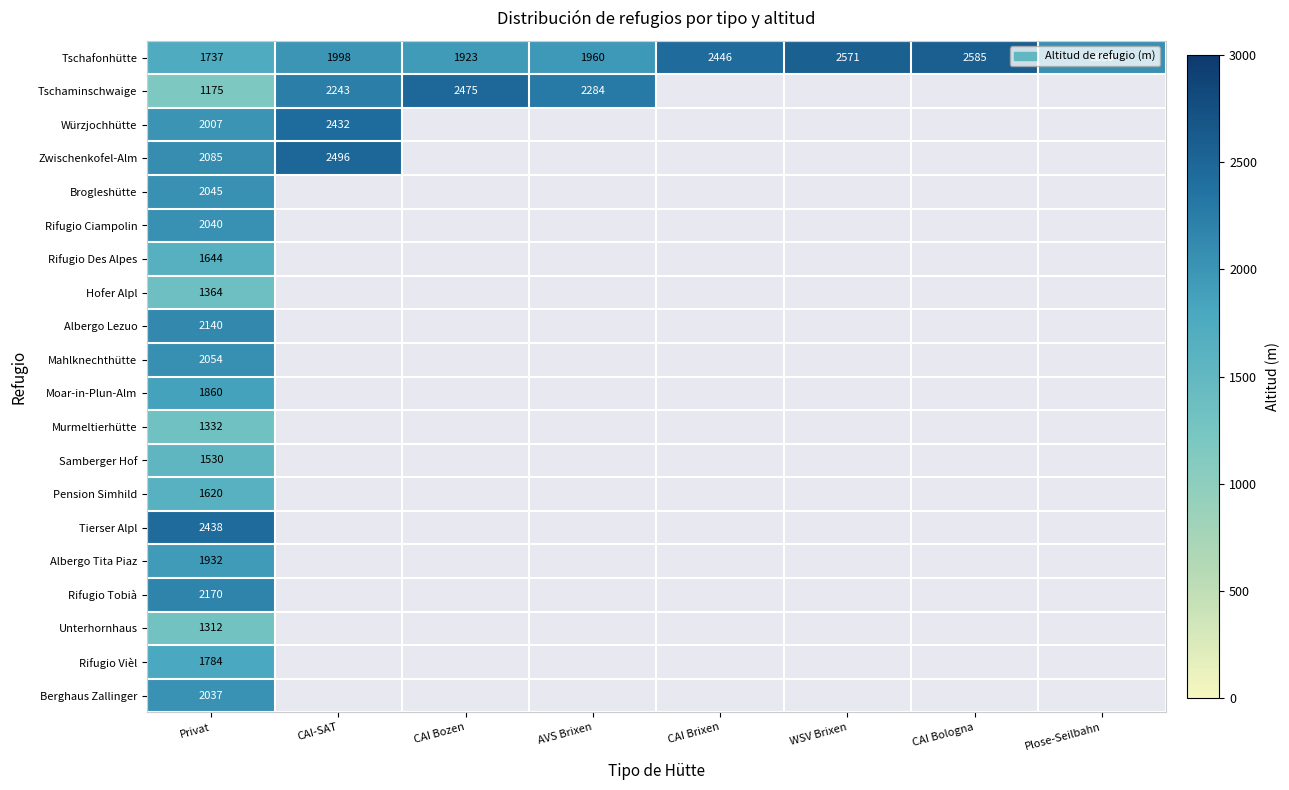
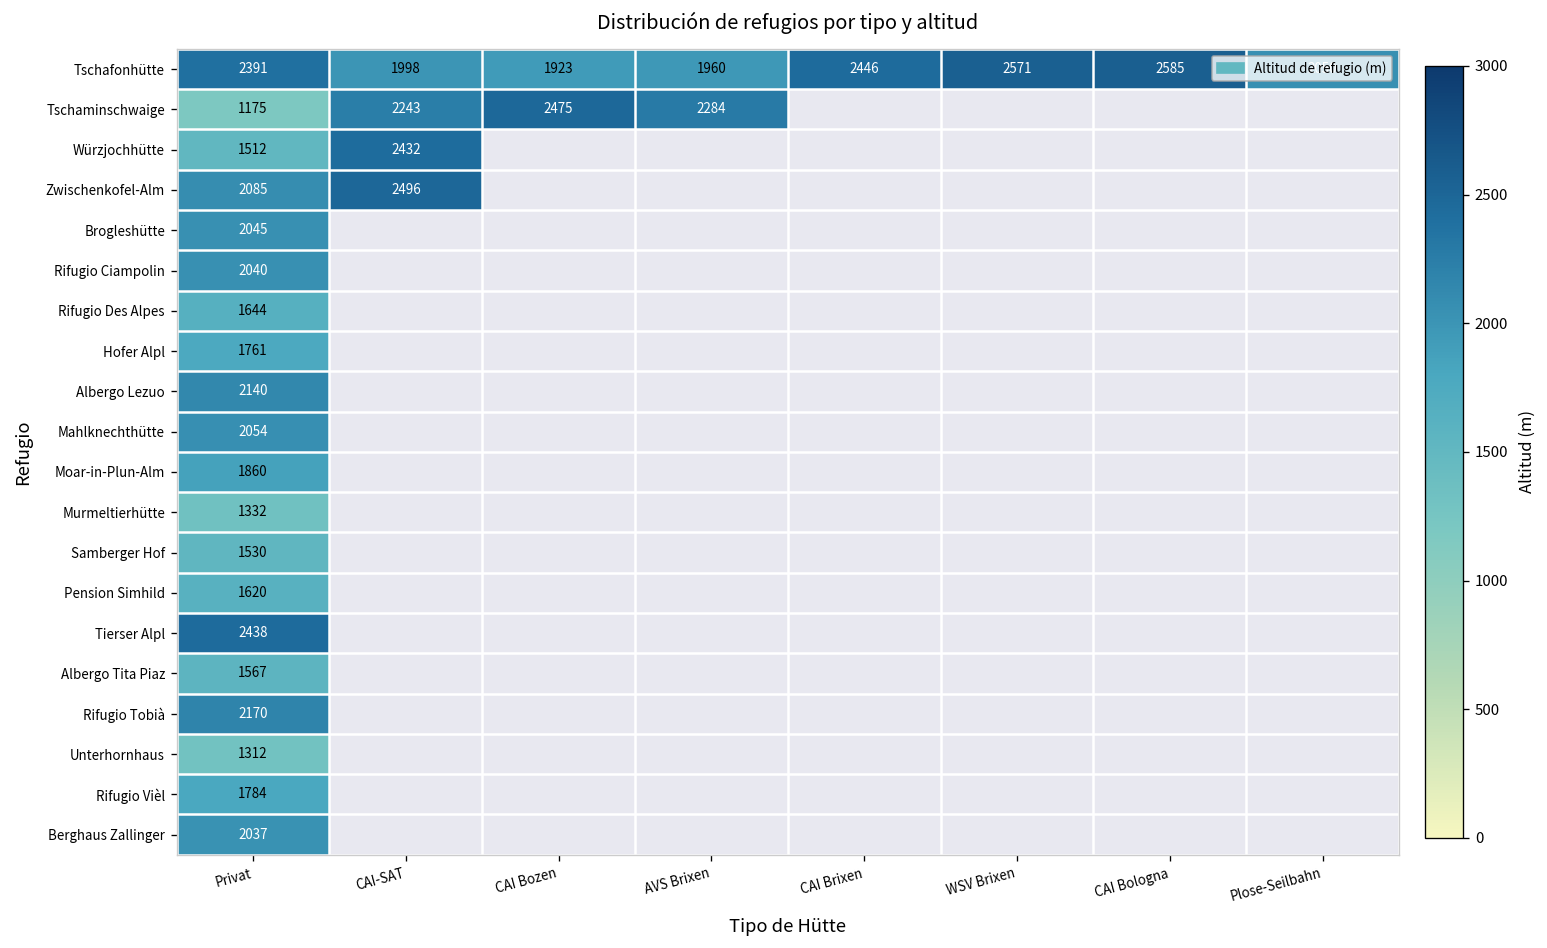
  {
    "Tschafonhütte": {
-     "Privat": 1737,
+     "Privat": 2391,
      "CAI-SAT": 1998,
      "CAI Bozen": 1923,
      "AVS Brixen": 1960,
      "CAI Brixen": 2446,
      "WSV Brixen": 2571,
      "CAI Bologna": 2585
    },
    "Tschaminschwaige": {
      "Privat": 1175,
      "CAI-SAT": 2243,
      "CAI Bozen": 2475,
      "AVS Brixen": 2284
    },
    "Würzjochhütte": {
-     "Privat": 2007,
+     "Privat": 1512,
      "CAI-SAT": 2432
    },
    "Zwischenkofel-Alm": {
      "Privat": 2085,
      "CAI-SAT": 2496
    },
    "Brogleshütte": {
      "Privat": 2045
    },
    "Rifugio Ciampolin": {
      "Privat": 2040
    },
    "Rifugio Des Alpes": {
      "Privat": 1644
    },
    "Hofer Alpl": {
-     "Privat": 1364
+     "Privat": 1761
    },
    "Albergo Lezuo": {
      "Privat": 2140
    },
    "Mahlknechthütte": {
      "Privat": 2054
    },
    "Moar-in-Plun-Alm": {
      "Privat": 1860
    },
    "Murmeltierhütte": {
      "Privat": 1332
    },
    "Samberger Hof": {
      "Privat": 1530
    },
    "Pension Simhild": {
      "Privat": 1620
    },
    "Tierser Alpl": {
      "Privat": 2438
    },
    "Albergo Tita Piaz": {
-     "Privat": 1932
+     "Privat": 1567
    },
    "Rifugio Tobià": {
      "Privat": 2170
    },
    "Unterhornhaus": {
      "Privat": 1312
    },
    "Rifugio Vièl": {
      "Privat": 1784
    },
    "Berghaus Zallinger": {
      "Privat": 2037
    }
  }
